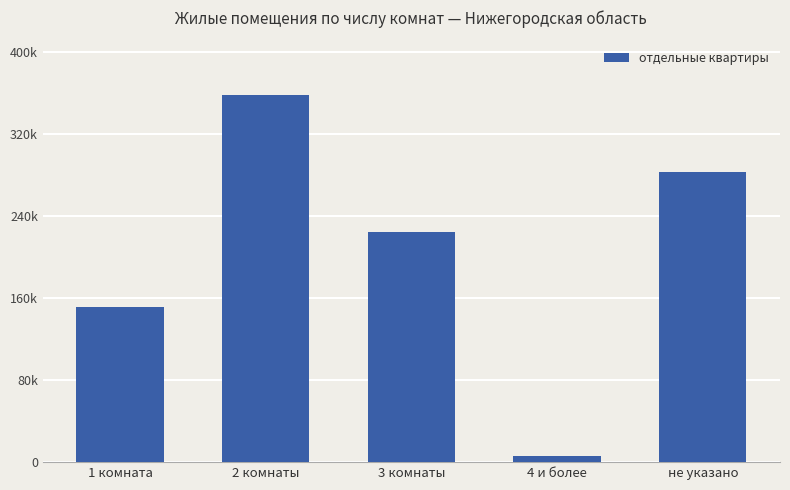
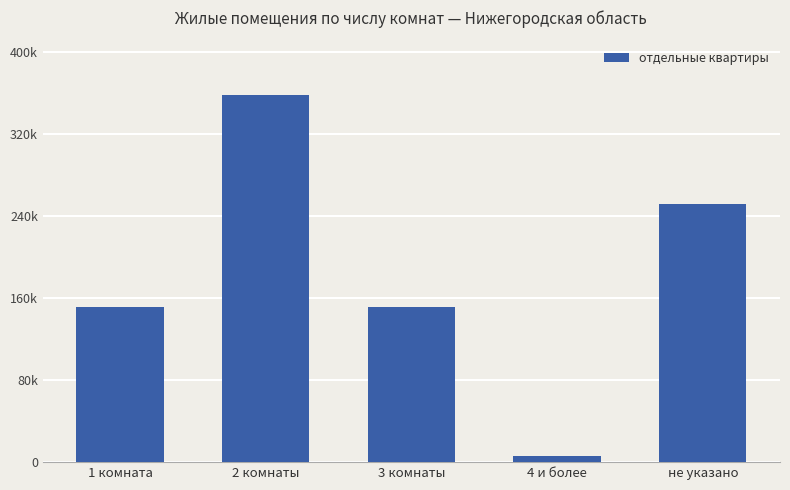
  {
    "1 комната": 152000,
    "2 комнаты": 358000,
-   "3 комнаты": 224000,
+   "3 комнаты": 151000,
    "4 и более": 6000,
-   "не указано": 283000
+   "не указано": 252000
  }
